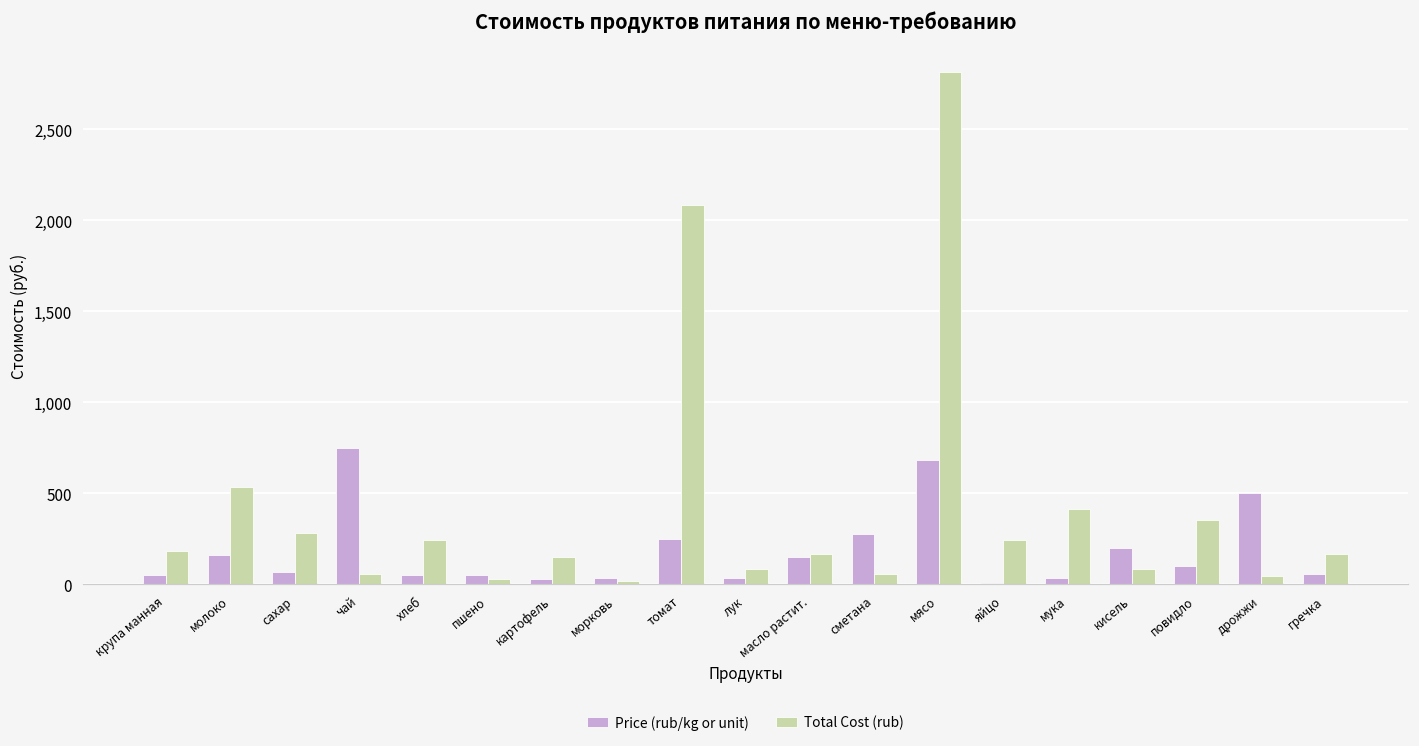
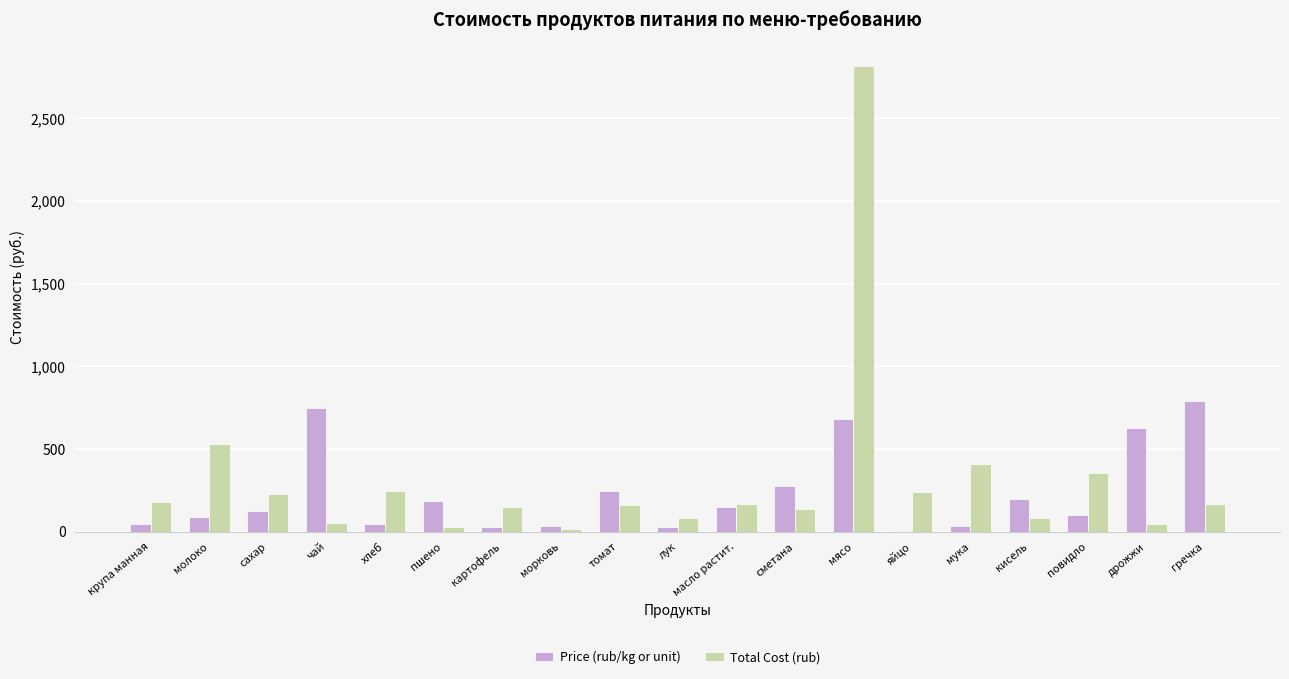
  {
    "Price (rub/kg or unit)": {
      "крупа манная": "50",
-     "молоко": "160",
-     "сахар": "70",
+     "молоко": "90",
+     "сахар": "130",
      "чай": "750",
      "хлеб": "50",
-     "пшено": "50",
+     "пшено": "190",
      "картофель": "30",
      "морковь": "40",
      "томат": "250",
      "лук": "30",
      "масло растит.": "150",
      "сметана": "280",
      "мясо": "680",
      "мука": "40",
      "кисель": "200",
      "повидло": "100",
-     "дрожжи": "500",
-     "гречка": "60"
+     "дрожжи": "630",
+     "гречка": "790"
    },
    "Total Cost (rub)": {
      "крупа манная": "180",
      "молоко": "530",
-     "сахар": "280",
+     "сахар": "230",
      "чай": "50",
      "хлеб": "250",
      "пшено": "30",
      "картофель": "150",
      "морковь": "20",
-     "томат": "2,080",
+     "томат": "160",
      "лук": "80",
      "масло растит.": "170",
-     "сметана": "60",
+     "сметана": "140",
      "мясо": "2,820",
      "яйцо": "240",
      "мука": "410",
      "кисель": "80",
      "повидло": "350",
      "дрожжи": "50",
      "гречка": "170"
    }
  }
